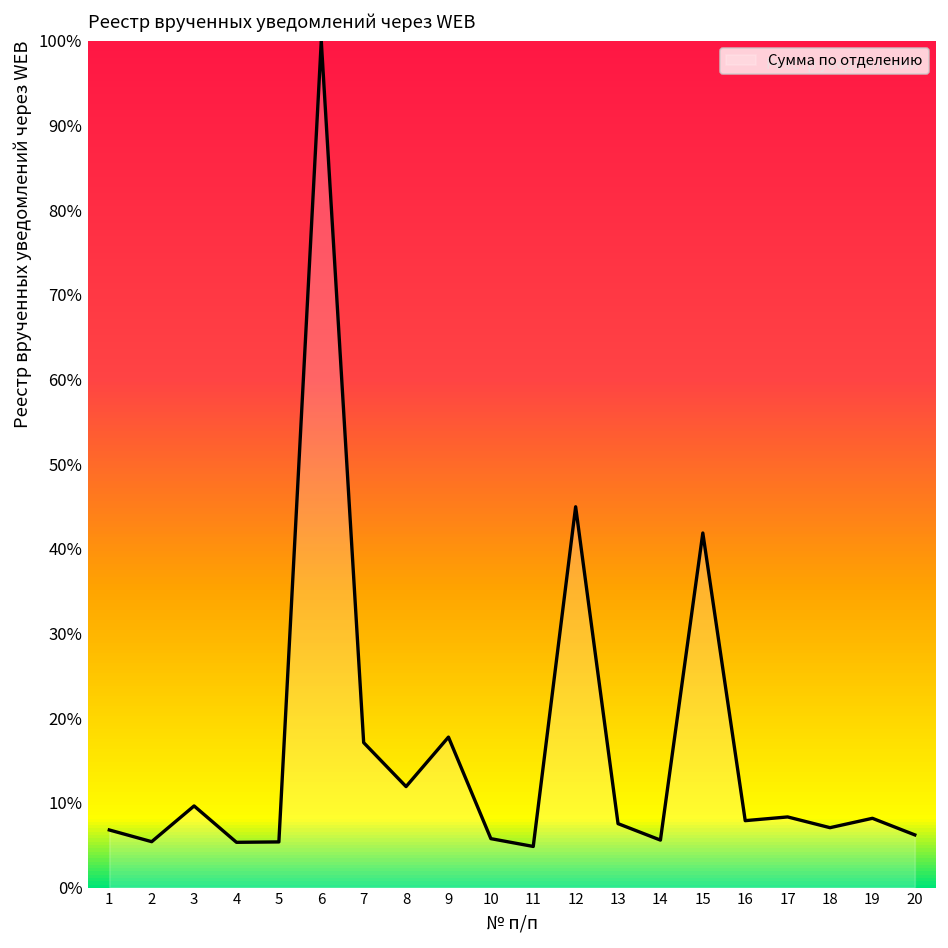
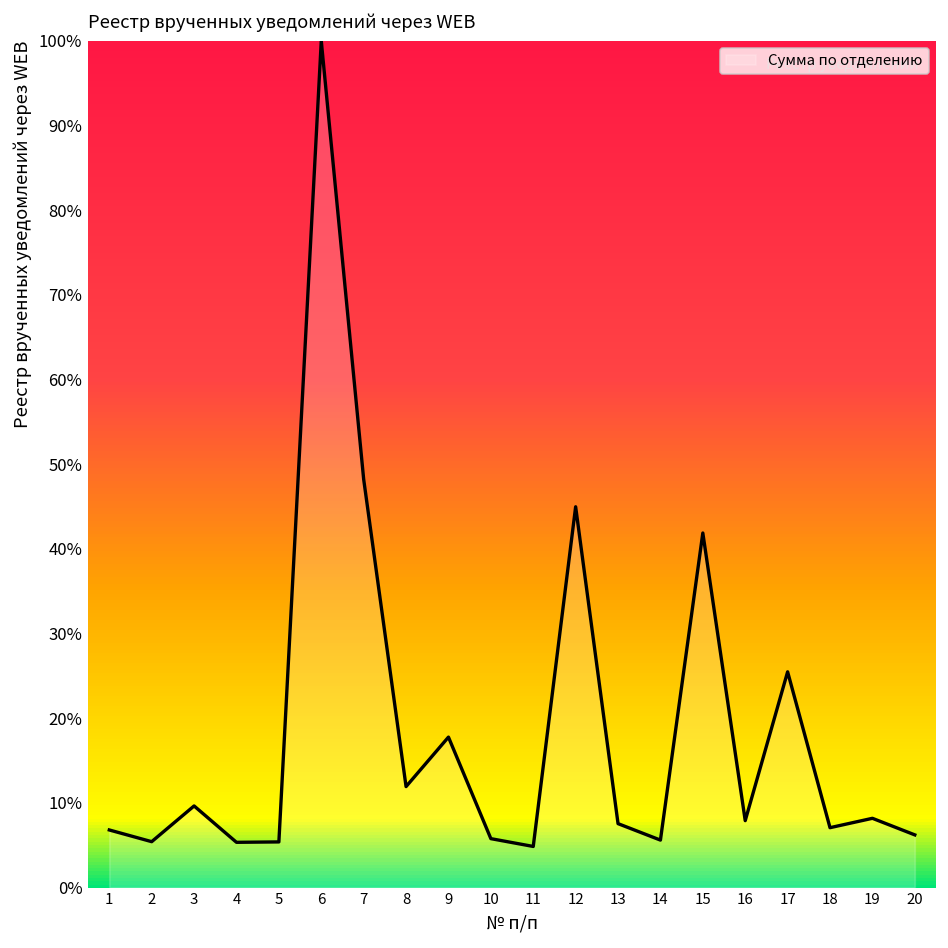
  {
    "1": "7%",
    "2": "5%",
    "3": "10%",
    "4": "5%",
    "5": "5%",
    "6": "100%",
-   "7": "17%",
+   "7": "48%",
    "8": "12%",
    "9": "18%",
    "10": "6%",
    "11": "5%",
    "12": "45%",
    "13": "8%",
    "14": "6%",
    "15": "42%",
    "16": "8%",
-   "17": "8%",
+   "17": "25%",
    "18": "7%",
    "19": "8%",
    "20": "6%"
  }
